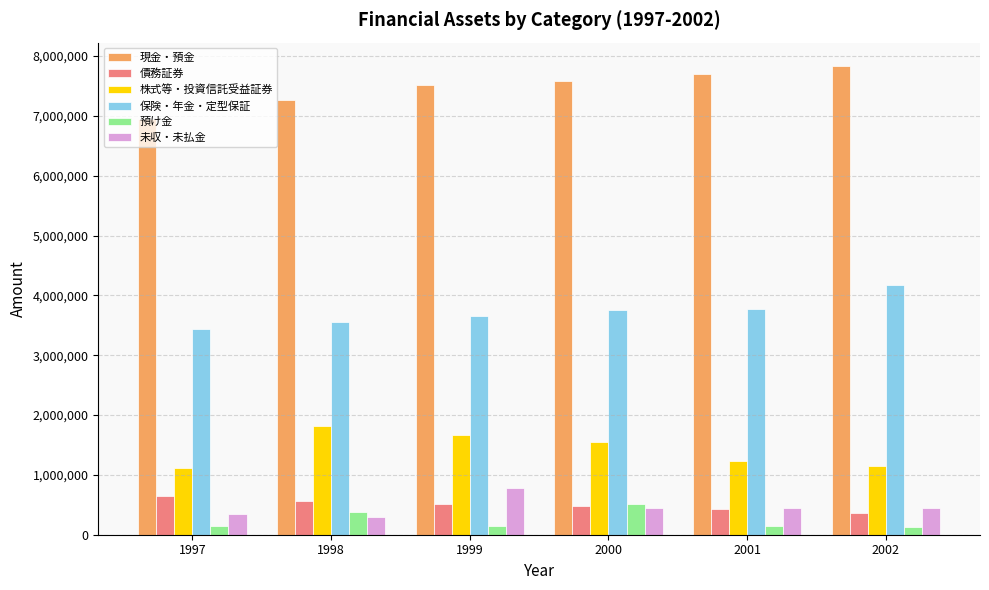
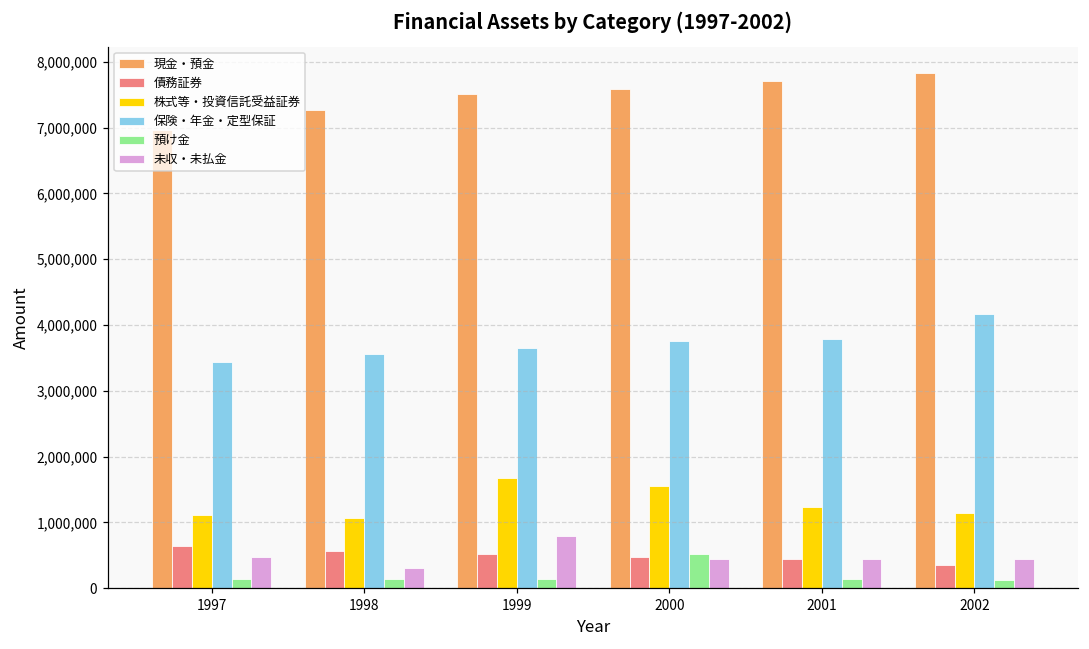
  {
    "株式等・投資信託受益証券": {
      "1997": "1,100,000",
-     "1998": "1,800,000",
+     "1998": "1,100,000",
      "1999": "1,700,000",
      "2000": "1,500,000",
      "2001": "1,200,000",
      "2002": "1,100,000"
    },
    "保険・年金・定型保証": {
      "1997": "3,400,000",
      "1998": "3,600,000",
      "1999": "3,700,000",
      "2000": "3,800,000",
      "2001": "3,800,000",
      "2002": "4,200,000"
    },
    "預け金": {
      "1997": "100,000",
-     "1998": "400,000",
+     "1998": "100,000",
      "1999": "100,000",
      "2000": "500,000",
      "2001": "100,000",
      "2002": "100,000"
    },
    "未収・未払金": {
-     "1997": "300,000",
+     "1997": "500,000",
      "1998": "300,000",
      "1999": "800,000",
      "2000": "400,000",
      "2001": "400,000",
      "2002": "400,000"
    }
  }
